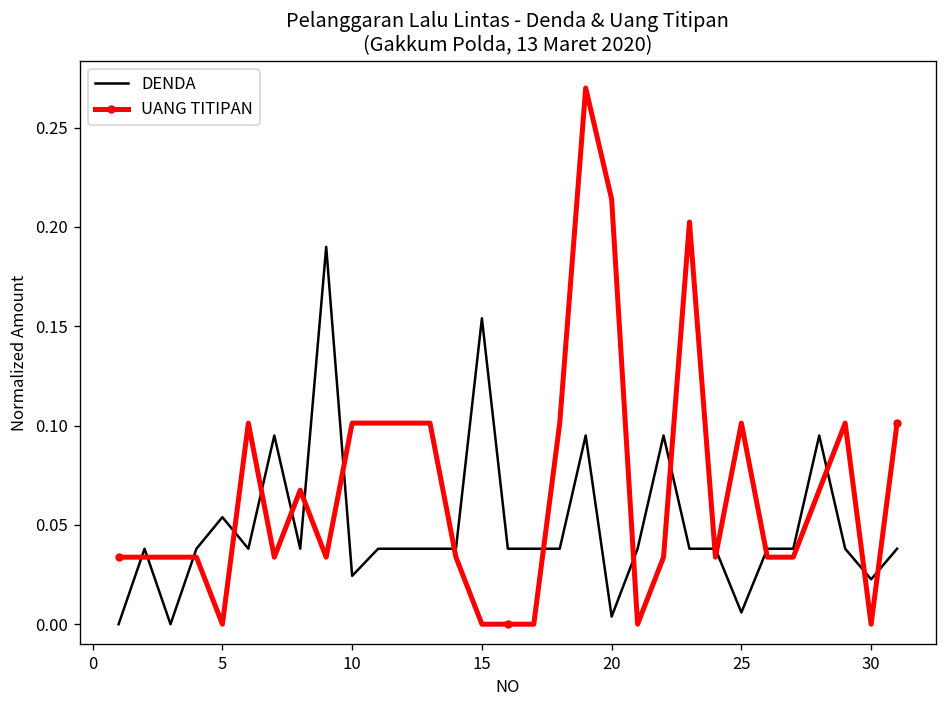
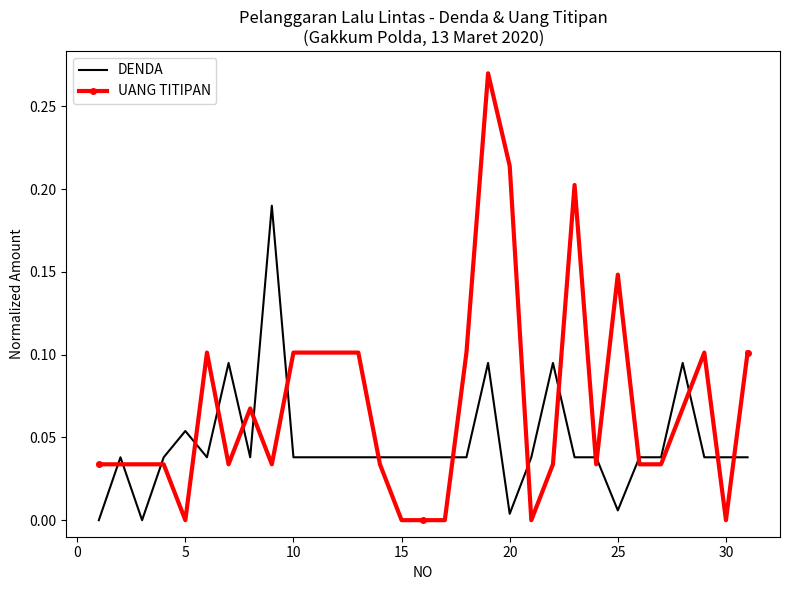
  {
    "DENDA": {
      "5": 0.054,
-     "10": 0.024,
-     "15": 0.154,
+     "10": 0.038,
+     "15": 0.038,
      "20": 0.004,
      "25": 0.006,
-     "30": 0.023
+     "30": 0.038
    },
    "UANG TITIPAN": {
      "5": 0.000,
      "10": 0.101,
      "15": 0.000,
      "20": 0.214,
-     "25": 0.101,
+     "25": 0.148,
      "30": 0.000
    }
  }
